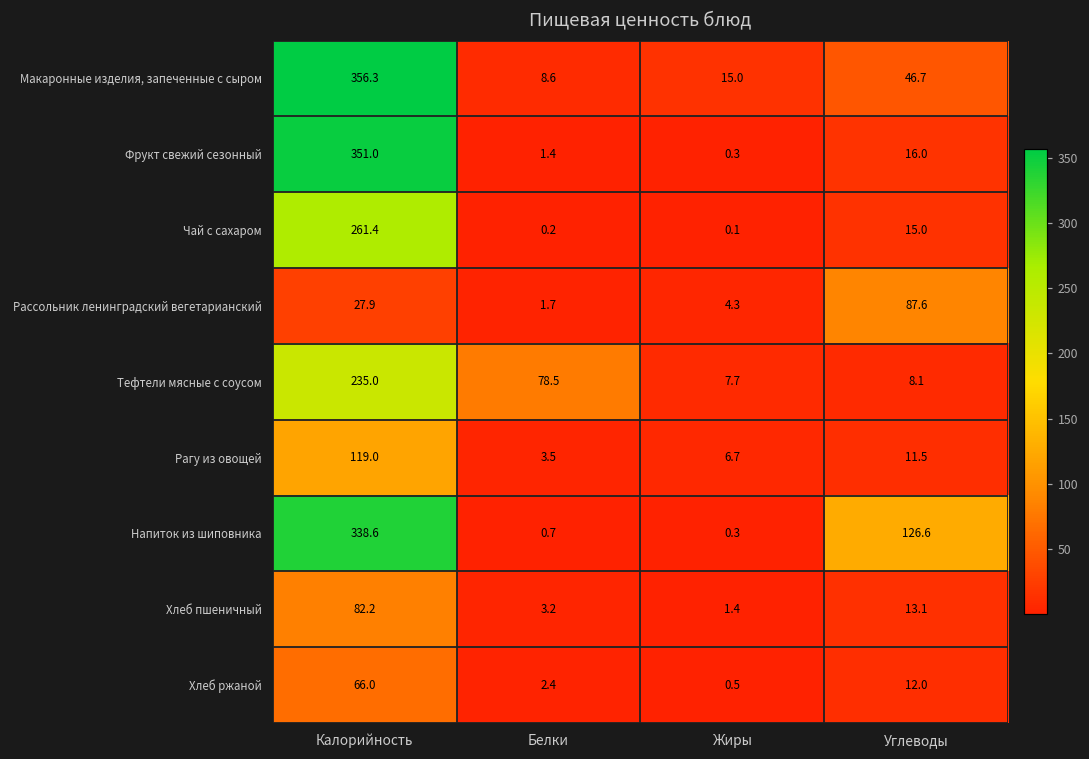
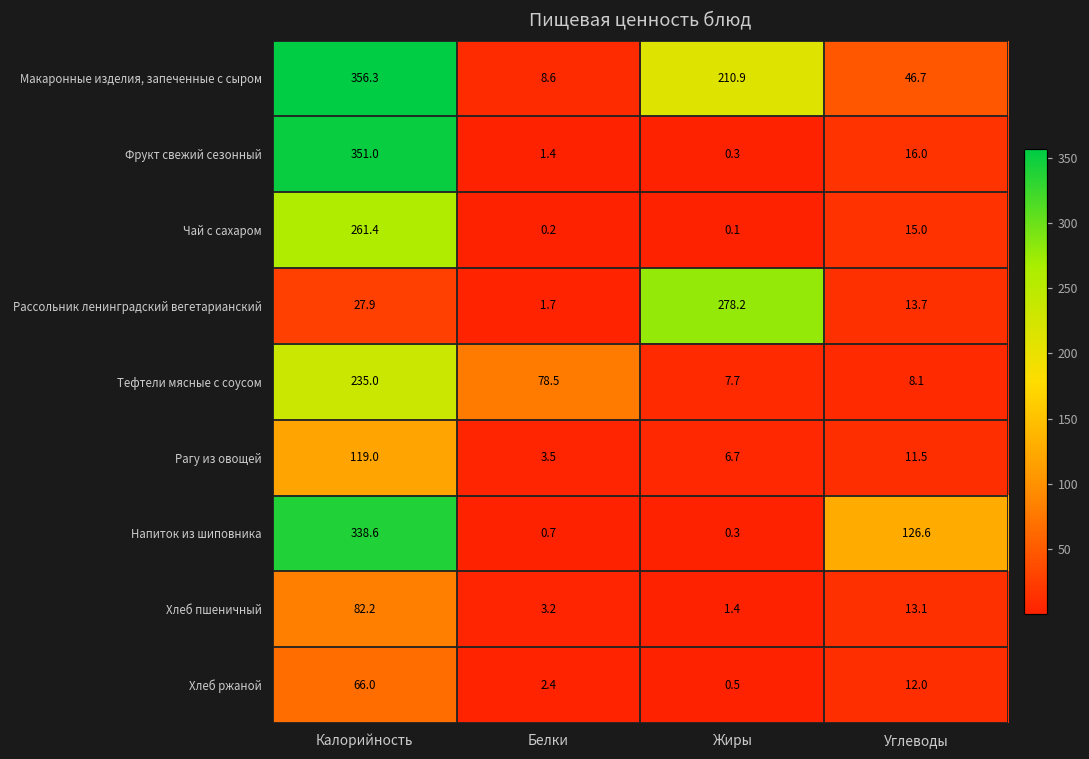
  {
    "Макаронные изделия, запеченные с сыром": {
      "Калорийность": 356.3,
      "Белки": 8.6,
-     "Жиры": 15.0,
+     "Жиры": 210.9,
      "Углеводы": 46.7
    },
    "Фрукт свежий сезонный": {
      "Калорийность": 351.0,
      "Белки": 1.4,
      "Жиры": 0.3,
      "Углеводы": 16.0
    },
    "Чай с сахаром": {
      "Калорийность": 261.4,
      "Белки": 0.2,
      "Жиры": 0.1,
      "Углеводы": 15.0
    },
    "Рассольник ленинградский вегетарианский": {
      "Калорийность": 27.9,
      "Белки": 1.7,
-     "Жиры": 4.3,
-     "Углеводы": 87.6
+     "Жиры": 278.2,
+     "Углеводы": 13.7
    },
    "Тефтели мясные с соусом": {
      "Калорийность": 235.0,
      "Белки": 78.5,
      "Жиры": 7.7,
      "Углеводы": 8.1
    },
    "Рагу из овощей": {
      "Калорийность": 119.0,
      "Белки": 3.5,
      "Жиры": 6.7,
      "Углеводы": 11.5
    },
    "Напиток из шиповника": {
      "Калорийность": 338.6,
      "Белки": 0.7,
      "Жиры": 0.3,
      "Углеводы": 126.6
    },
    "Хлеб пшеничный": {
      "Калорийность": 82.2,
      "Белки": 3.2,
      "Жиры": 1.4,
      "Углеводы": 13.1
    },
    "Хлеб ржаной": {
      "Калорийность": 66.0,
      "Белки": 2.4,
      "Жиры": 0.5,
      "Углеводы": 12.0
    }
  }
